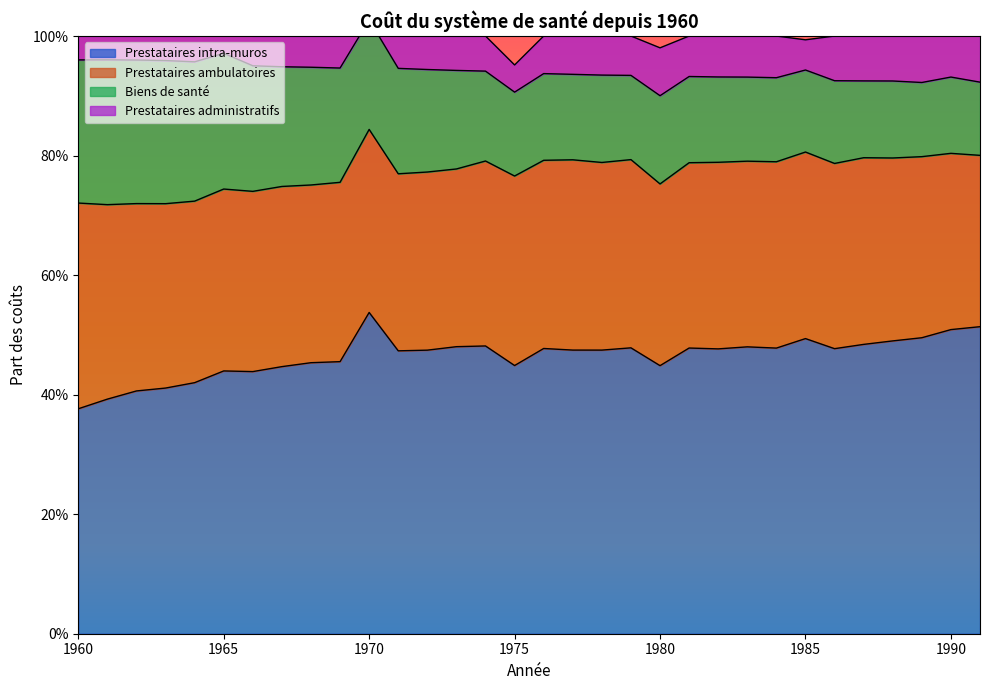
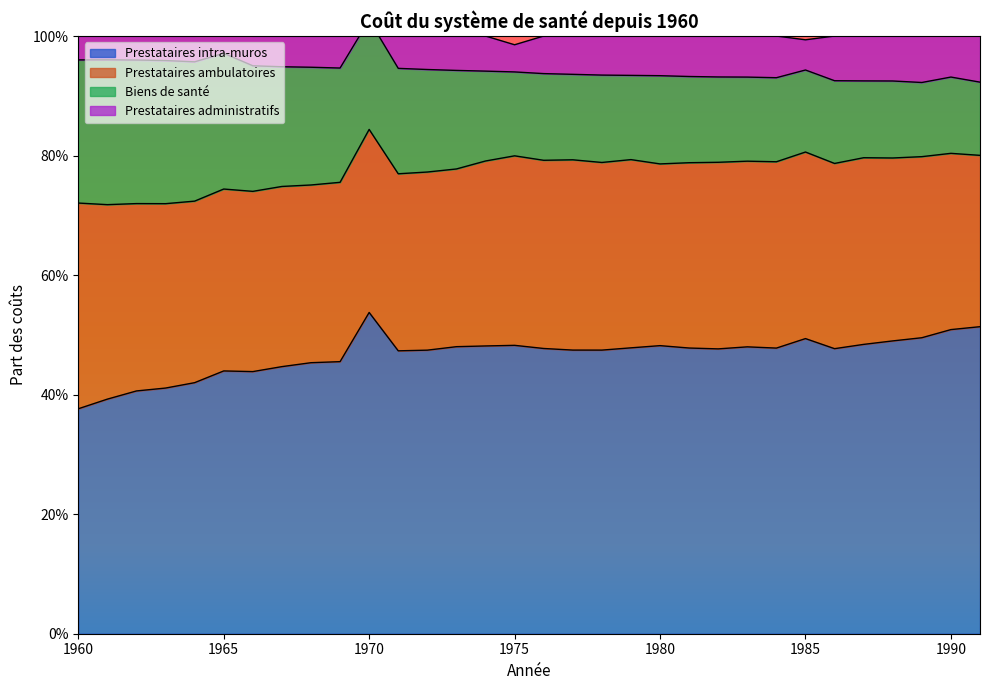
  {
    "Prestataires intra-muros": {
      "1960": "38%",
      "1965": "44%",
      "1970": "54%",
-     "1975": "45%",
-     "1980": "45%",
+     "1975": "48%",
+     "1980": "48%",
      "1985": "49%",
      "1990": "51%"
    },
    "Prestataires ambulatoires": {
      "1960": "34%",
      "1965": "30%",
      "1970": "31%",
      "1975": "32%",
      "1980": "30%",
      "1985": "31%",
      "1990": "29%"
    },
    "Biens de santé": {
      "1960": "24%",
      "1975": "14%",
      "1980": "15%",
      "1985": "14%",
      "1990": "13%"
    },
    "Prestataires administratifs": {
      "1960": "4%",
      "1975": "5%",
      "1985": "5%"
    }
  }
